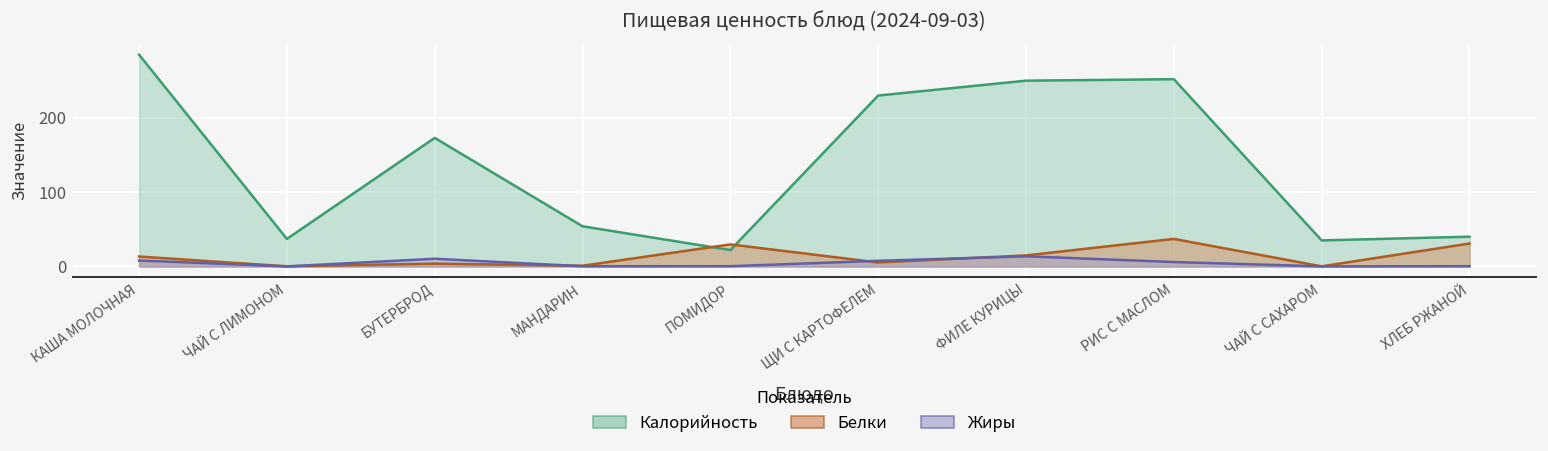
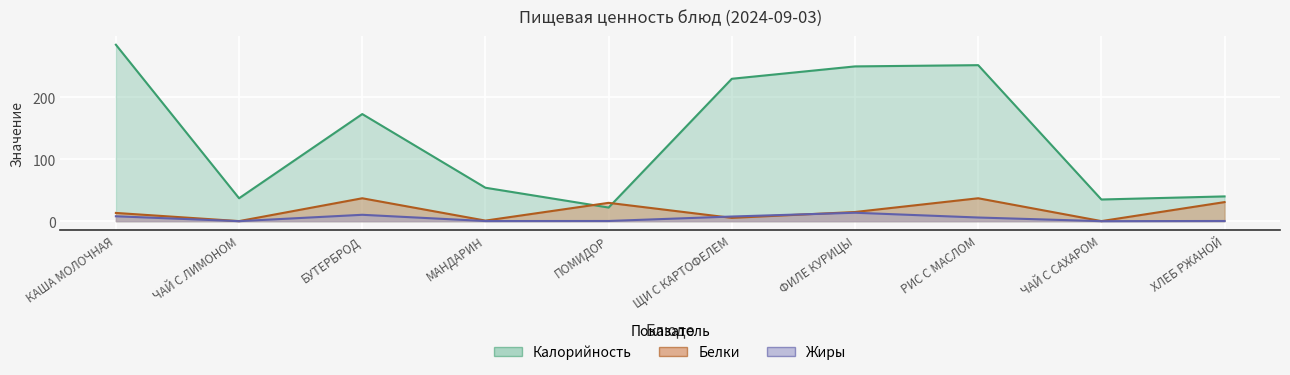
  {
    "Белки": {
      "КАША МОЛОЧНАЯ": 10,
-     "БУТЕРБРОД": 0,
+     "БУТЕРБРОД": 40,
      "ПОМИДОР": 30,
      "РИС С МАСЛОМ": 40,
      "ХЛЕБ РЖАНОЙ": 30
    }
  }
